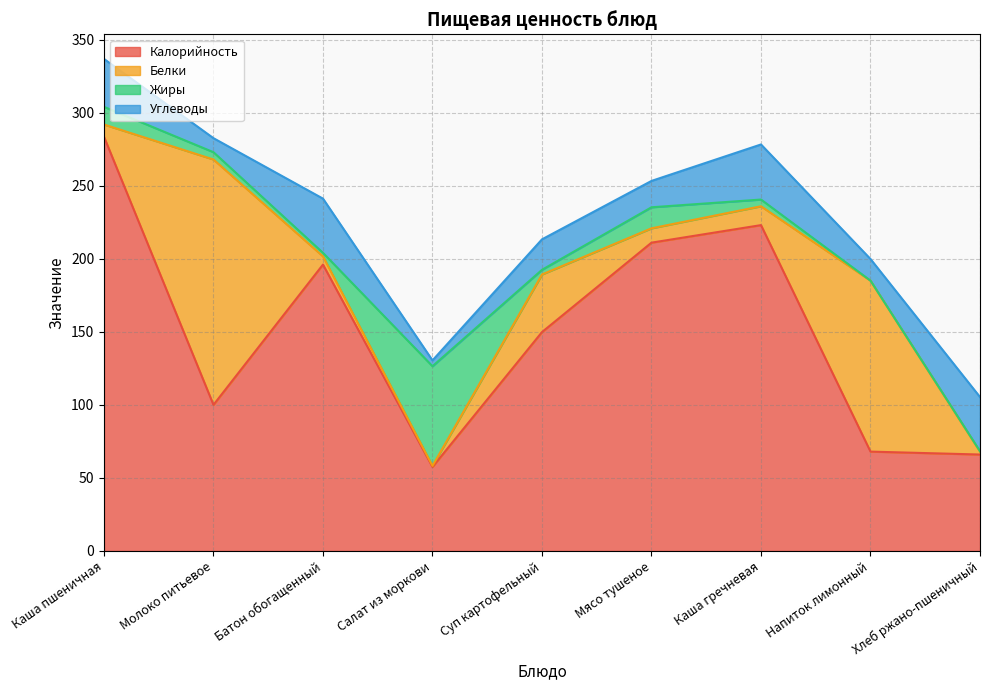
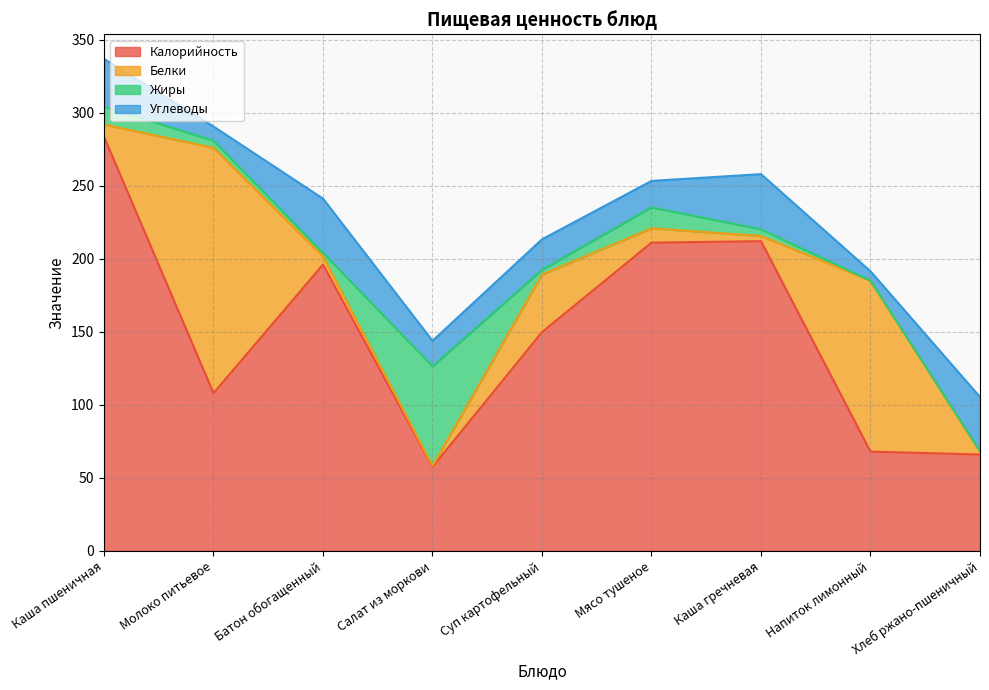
  {
    "Калорийность": {
      "Каша пшеничная": 284,
-     "Молоко питьевое": 100,
+     "Молоко питьевое": 108,
      "Батон обогащенный": 196,
      "Суп картофельный": 150,
      "Мясо тушеное": 211,
-     "Каша гречневая": 223,
+     "Каша гречневая": 212,
      "Напиток лимонный": 68,
      "Хлеб ржано-пшеничный": 66
    },
    "Белки": {
      "Каша пшеничная": 8,
      "Молоко питьевое": 168,
      "Батон обогащенный": 6,
      "Суп картофельный": 39,
      "Мясо тушеное": 10,
-     "Каша гречневая": 13
+     "Каша гречневая": 4
    },
    "Жиры": {
      "Каша пшеничная": 12,
      "Молоко питьевое": 5,
      "Батон обогащенный": 2,
      "Салат из моркови": 68,
      "Суп картофельный": 3,
      "Мясо тушеное": 14,
      "Каша гречневая": 5
    },
    "Углеводы": {
      "Каша пшеничная": 33,
      "Молоко питьевое": 10,
      "Батон обогащенный": 37,
-     "Салат из моркови": 4,
+     "Салат из моркови": 17,
      "Суп картофельный": 21,
      "Мясо тушеное": 18,
      "Каша гречневая": 38,
-     "Напиток лимонный": 15,
+     "Напиток лимонный": 6,
      "Хлеб ржано-пшеничный": 37
    }
  }
